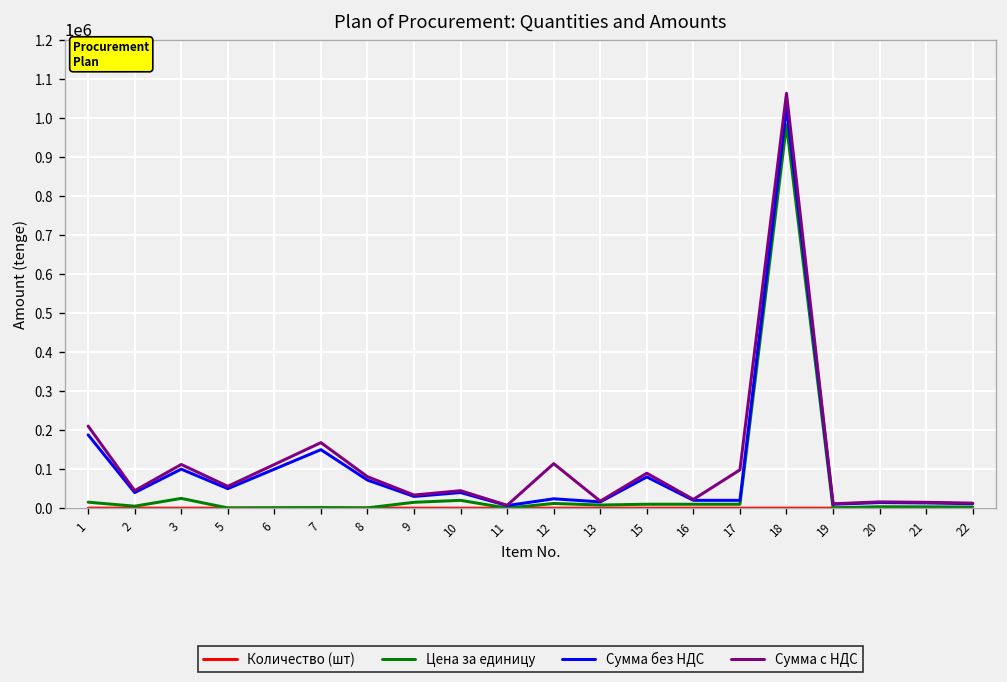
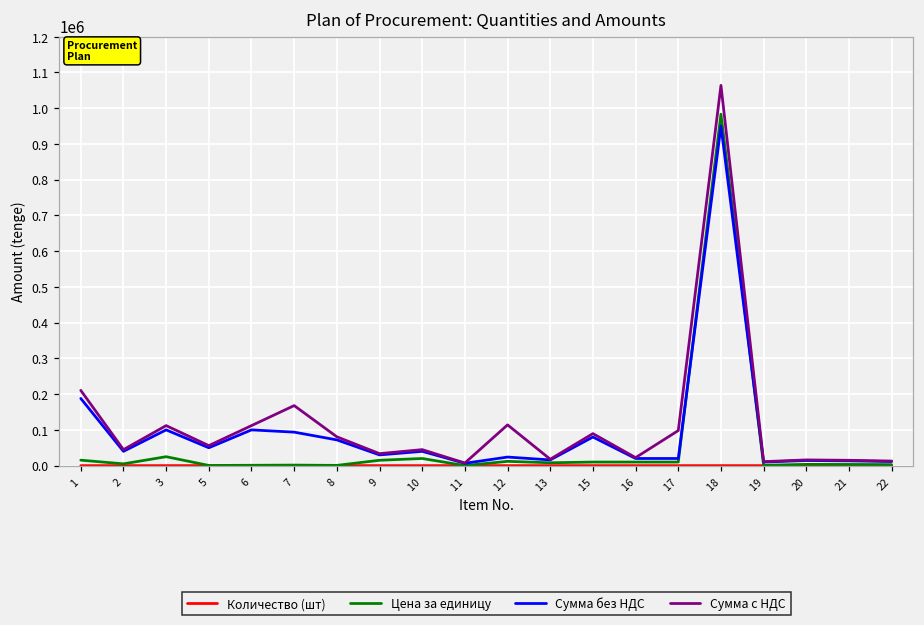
  {
    "Количество (шт)": {
      "1": 0,
      "3": 0,
      "9": 0,
      "10": 0,
      "12": 0,
      "13": 0,
      "15": 0,
      "16": 0,
      "17": 0,
      "18": 0
    },
    "Цена за единицу": {
      "1": 20000,
      "3": 30000,
      "9": 20000,
      "10": 20000,
      "12": 10000,
      "13": 10000,
      "15": 10000,
      "16": 10000,
      "17": 10000,
      "18": 980000
    },
    "Сумма без НДС": {
      "1": 190000,
      "3": 100000,
      "6": 100000,
-     "7": 150000,
+     "7": 90000,
      "8": 70000,
      "12": 20000,
      "15": 80000,
      "17": 20000,
-     "18": 1030000
+     "18": 950000
    },
    "Сумма с НДС": {
      "1": 210000,
      "3": 110000,
      "6": 110000,
      "7": 170000,
      "8": 80000,
      "12": 110000,
      "15": 90000,
      "17": 100000,
      "18": 1060000
    }
  }
